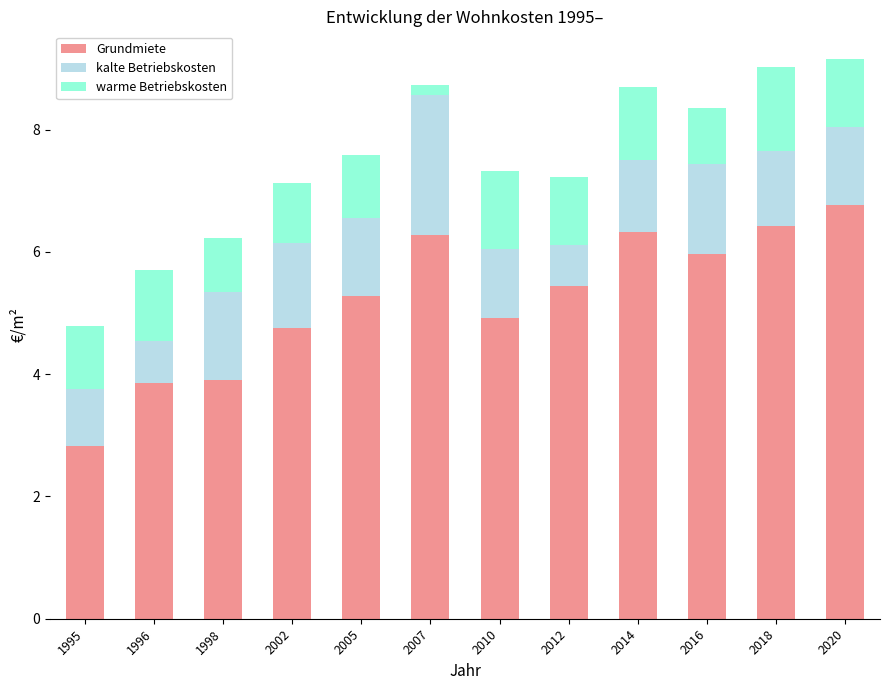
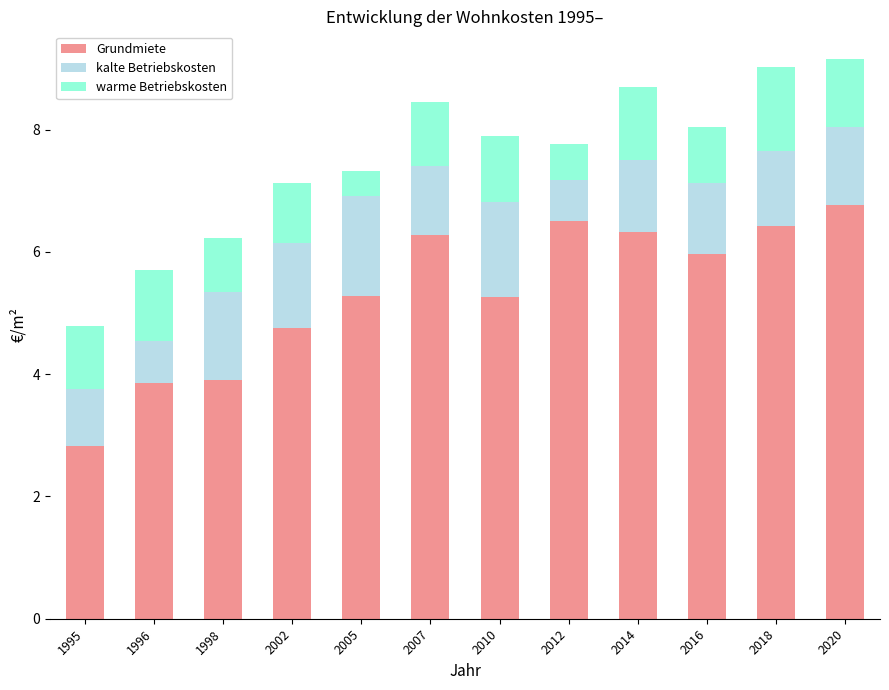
  {
    "Grundmiete": {
      "1995": 2.8,
      "1996": 3.9,
      "1998": 3.9,
      "2002": 4.8,
      "2005": 5.3,
      "2007": 6.3,
-     "2010": 4.9,
-     "2012": 5.5,
+     "2010": 5.3,
+     "2012": 6.5,
      "2014": 6.3,
      "2016": 6.0,
      "2018": 6.4,
      "2020": 6.8
    },
    "kalte Betriebskosten": {
      "1995": 0.9,
      "1996": 0.7,
      "1998": 1.4,
      "2002": 1.4,
-     "2005": 1.3,
-     "2007": 2.3,
-     "2010": 1.1,
+     "2005": 1.6,
+     "2007": 1.1,
+     "2010": 1.5,
      "2012": 0.7,
      "2014": 1.2,
-     "2016": 1.5,
+     "2016": 1.2,
      "2018": 1.2,
      "2020": 1.3
    },
    "warme Betriebskosten": {
      "1995": 1.0,
      "1996": 1.2,
      "1998": 0.9,
      "2002": 1.0,
-     "2005": 1.0,
-     "2007": 0.2,
-     "2010": 1.3,
-     "2012": 1.1,
+     "2005": 0.4,
+     "2007": 1.0,
+     "2010": 1.1,
+     "2012": 0.6,
      "2014": 1.2,
      "2016": 0.9,
      "2018": 1.4,
      "2020": 1.1
    }
  }
